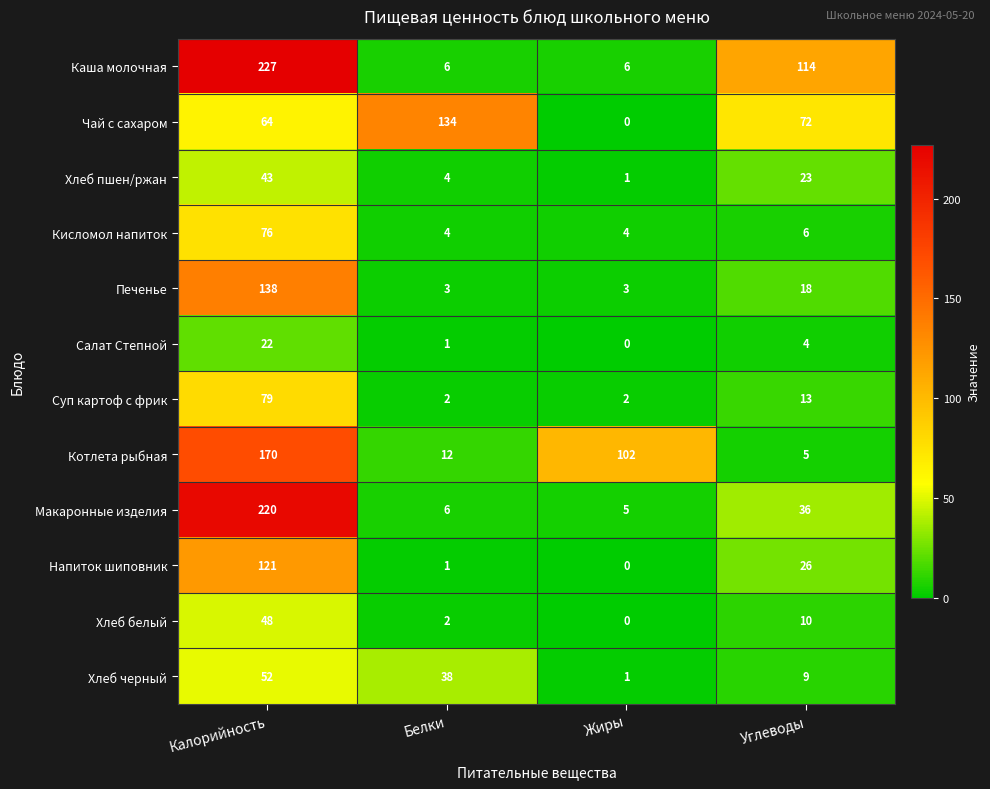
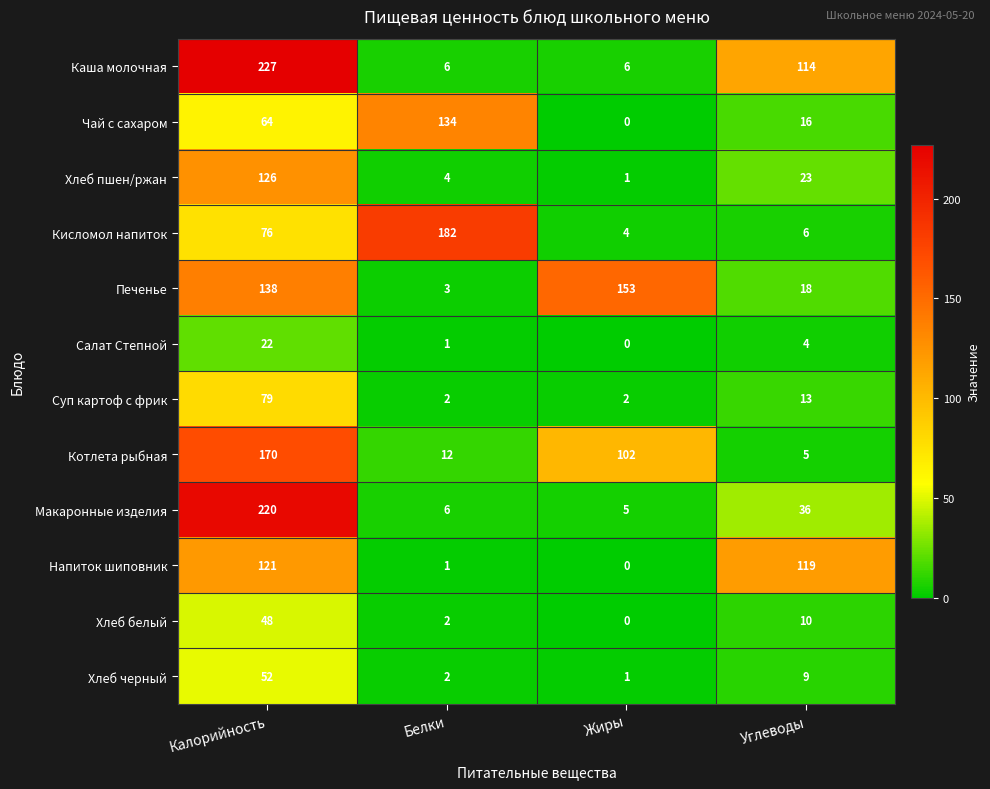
  {
    "Каша молочная": {
      "Калорийность": 227,
      "Белки": 6,
      "Жиры": 6,
      "Углеводы": 114
    },
    "Чай с сахаром": {
      "Калорийность": 64,
      "Белки": 134,
      "Жиры": 0,
-     "Углеводы": 72
+     "Углеводы": 16
    },
    "Хлеб пшен/ржан": {
-     "Калорийность": 43,
+     "Калорийность": 126,
      "Белки": 4,
      "Жиры": 1,
      "Углеводы": 23
    },
    "Кисломол напиток": {
      "Калорийность": 76,
-     "Белки": 4,
+     "Белки": 182,
      "Жиры": 4,
      "Углеводы": 6
    },
    "Печенье": {
      "Калорийность": 138,
      "Белки": 3,
-     "Жиры": 3,
+     "Жиры": 153,
      "Углеводы": 18
    },
    "Салат Степной": {
      "Калорийность": 22,
      "Белки": 1,
      "Жиры": 0,
      "Углеводы": 4
    },
    "Суп картоф с фрик": {
      "Калорийность": 79,
      "Белки": 2,
      "Жиры": 2,
      "Углеводы": 13
    },
    "Котлета рыбная": {
      "Калорийность": 170,
      "Белки": 12,
      "Жиры": 102,
      "Углеводы": 5
    },
    "Макаронные изделия": {
      "Калорийность": 220,
      "Белки": 6,
      "Жиры": 5,
      "Углеводы": 36
    },
    "Напиток шиповник": {
      "Калорийность": 121,
      "Белки": 1,
      "Жиры": 0,
-     "Углеводы": 26
+     "Углеводы": 119
    },
    "Хлеб белый": {
      "Калорийность": 48,
      "Белки": 2,
      "Жиры": 0,
      "Углеводы": 10
    },
    "Хлеб черный": {
      "Калорийность": 52,
-     "Белки": 38,
+     "Белки": 2,
      "Жиры": 1,
      "Углеводы": 9
    }
  }
